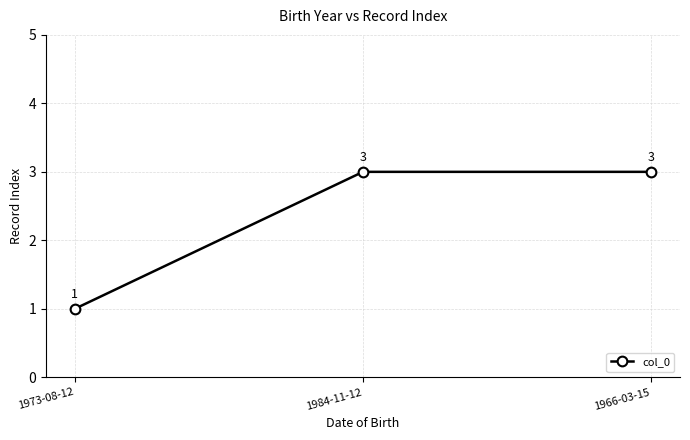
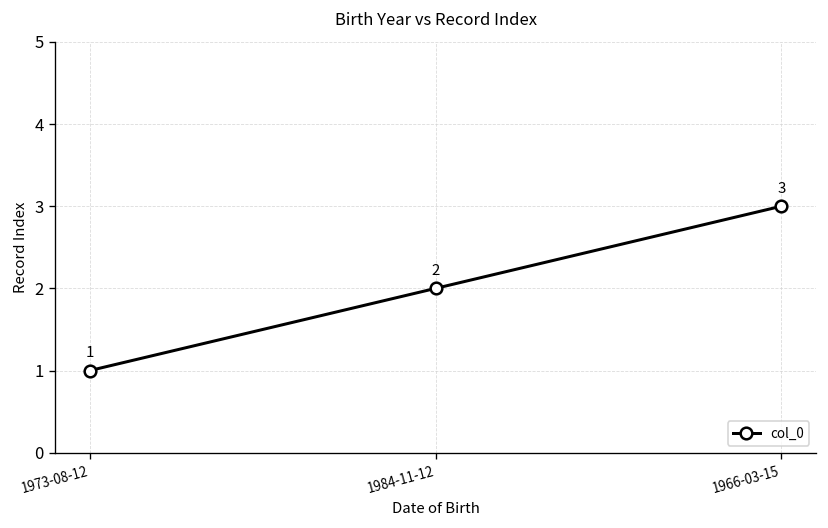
  {
    "1973-08-12": 1,
-   "1984-11-12": 3,
+   "1984-11-12": 2,
    "1966-03-15": 3
  }
